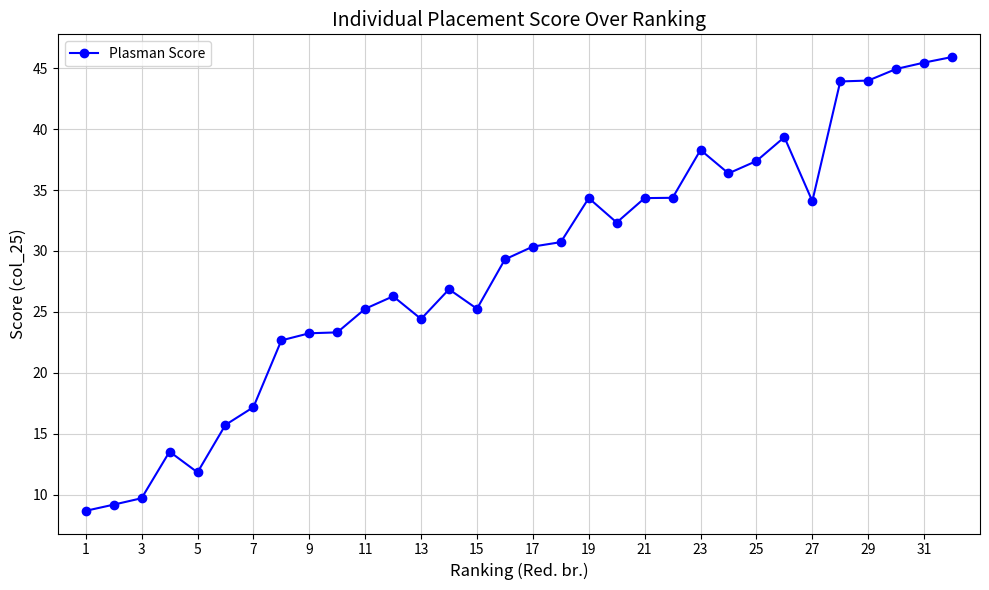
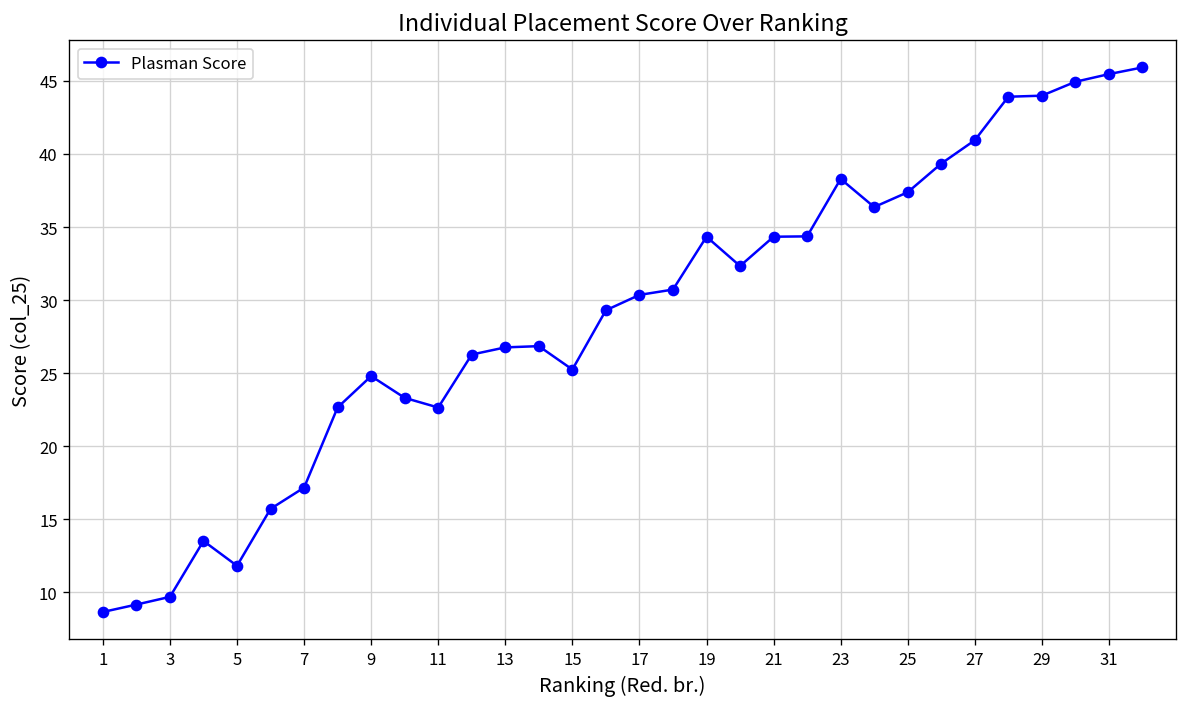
  {
    "1": 8.7,
    "3": 9.7,
    "5": 11.8,
    "7": 17.2,
-   "9": 23.2,
-   "11": 25.3,
-   "13": 24.4,
+   "9": 24.8,
+   "11": 22.6,
+   "13": 26.8,
    "15": 25.3,
    "17": 30.4,
    "19": 34.3,
    "21": 34.3,
    "23": 38.3,
    "25": 37.4,
-   "27": 34.1,
+   "27": 40.9,
    "29": 44.0,
    "31": 45.5
  }
